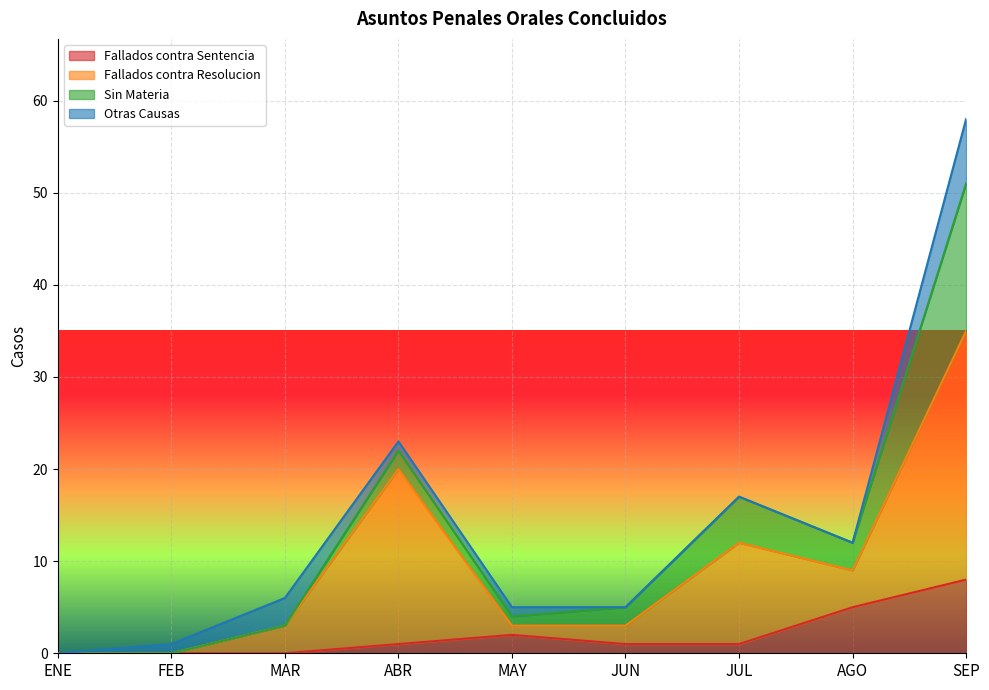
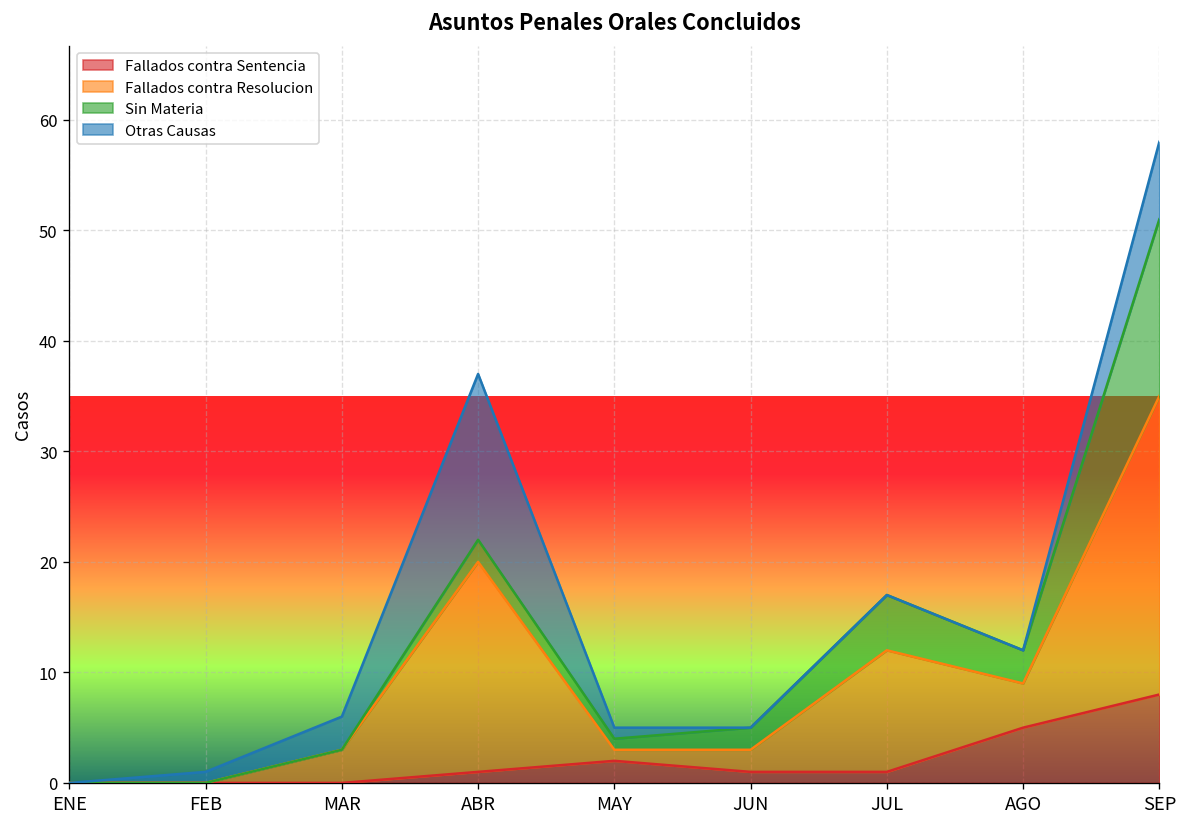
  {
    "Fallados contra Sentencia": {
      "MAR": 0,
      "ABR": 1,
      "MAY": 2,
      "JUN": 1,
      "JUL": 1,
      "AGO": 5,
      "SEP": 8
    },
    "Fallados contra Resolucion": {
      "ABR": 19,
      "MAY": 1,
      "JUN": 2,
      "JUL": 11,
      "AGO": 4,
      "SEP": 27
    },
    "Sin Materia": {
      "ABR": 2,
      "MAY": 1,
      "SEP": 16
    },
    "Otras Causas": {
      "FEB": 1,
      "MAR": 3,
-     "ABR": 1,
+     "ABR": 15,
      "MAY": 1,
      "SEP": 7
    }
  }
